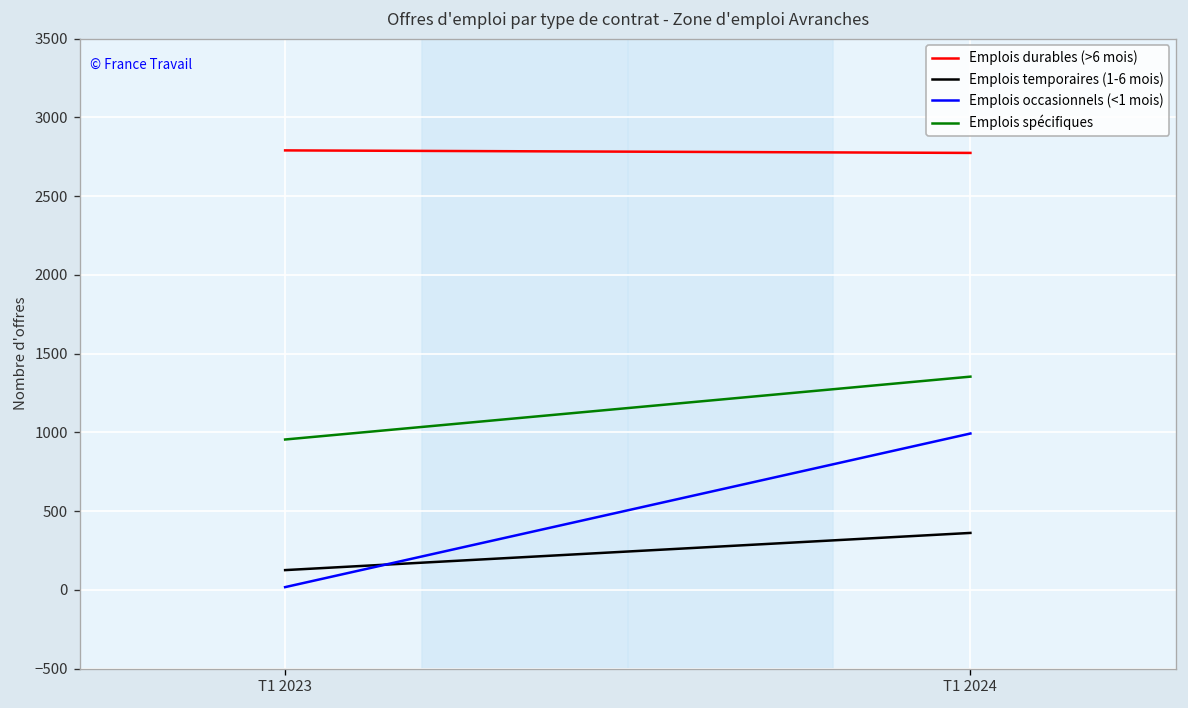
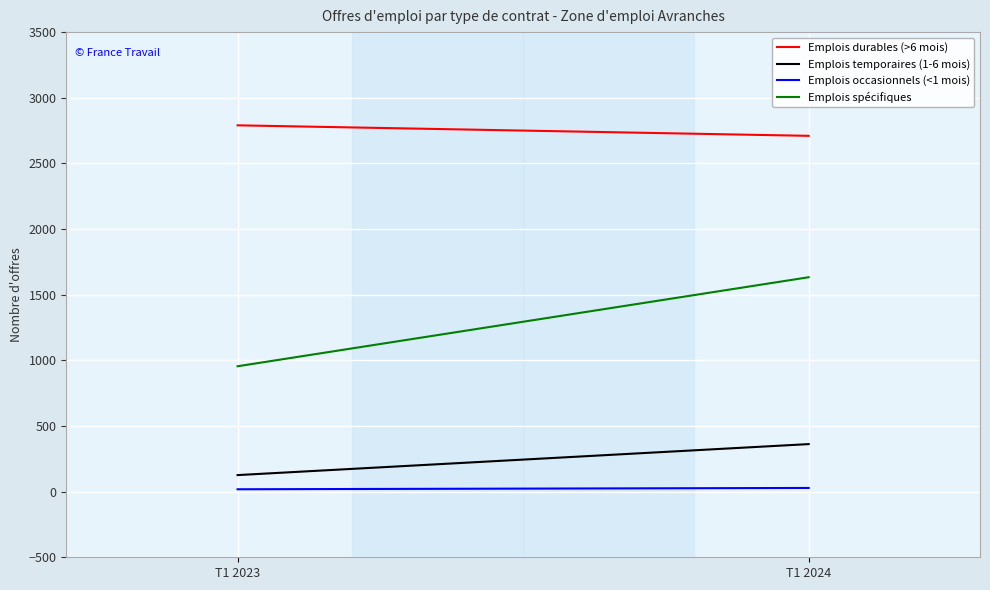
  {
    "Emplois durables (>6 mois)": {
      "T1 2023": 2790,
-     "T1 2024": 2770
+     "T1 2024": 2710
    },
    "Emplois temporaires (1-6 mois)": {
      "T1 2023": 130,
      "T1 2024": 360
    },
    "Emplois occasionnels (<1 mois)": {
      "T1 2023": 20,
-     "T1 2024": 990
+     "T1 2024": 30
    },
    "Emplois spécifiques": {
      "T1 2023": 960,
-     "T1 2024": 1350
+     "T1 2024": 1630
    }
  }
